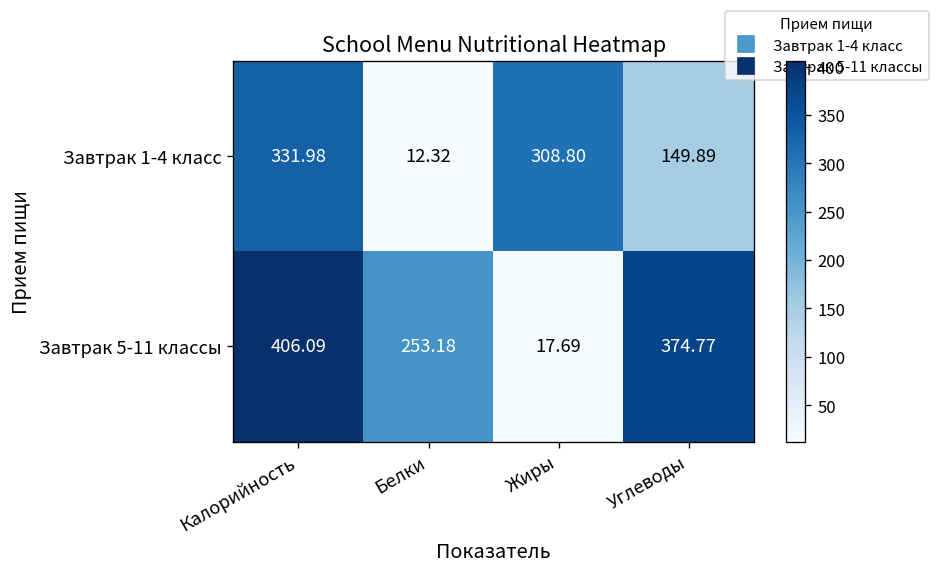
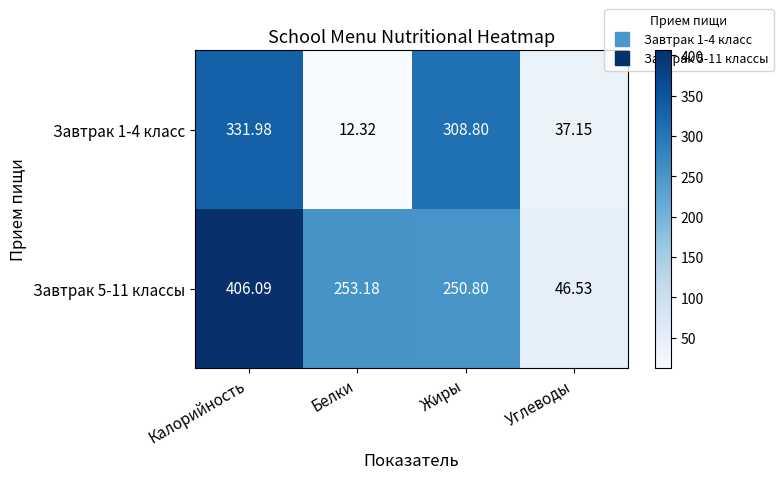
  {
    "Завтрак 1-4 класс": {
      "Калорийность": 331.98,
      "Белки": 12.32,
      "Жиры": 308.80,
-     "Углеводы": 149.89
+     "Углеводы": 37.15
    },
    "Завтрак 5-11 классы": {
      "Калорийность": 406.09,
      "Белки": 253.18,
-     "Жиры": 17.69,
-     "Углеводы": 374.77
+     "Жиры": 250.80,
+     "Углеводы": 46.53
    }
  }
